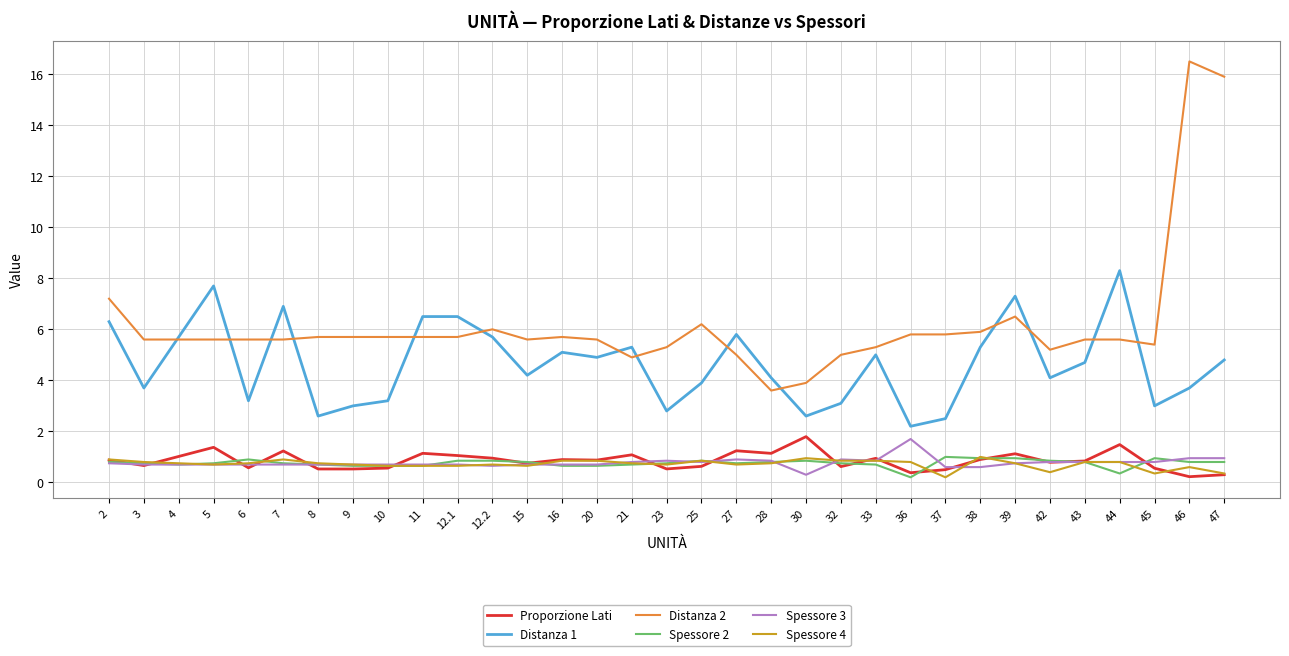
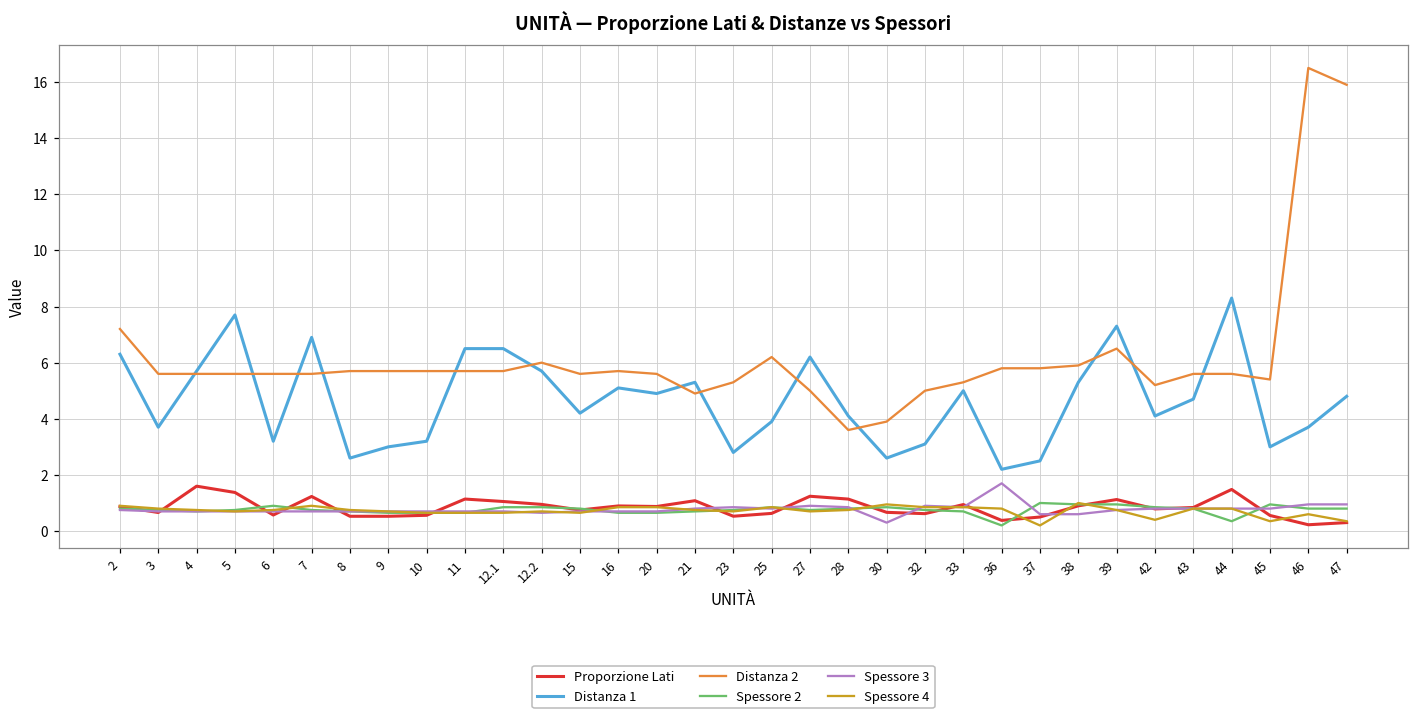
  {
    "Proporzione Lati": {
-     "4": 1.0,
+     "4": 1.6,
      "5": 1.4,
      "6": 0.6,
      "7": 1.2,
      "8": 0.5,
      "9": 0.5,
      "11": 1.1,
      "12.1": 1.1,
      "21": 1.1,
      "23": 0.5,
      "25": 0.6,
      "27": 1.2,
      "28": 1.1,
-     "30": 1.8,
+     "30": 0.7,
      "32": 0.6,
      "36": 0.4,
      "37": 0.5,
      "39": 1.1,
      "44": 1.5,
      "45": 0.6,
      "46": 0.2
    },
    "Distanza 1": {
      "2": 6.3,
      "3": 3.7,
      "5": 7.7,
      "6": 3.2,
      "7": 6.9,
      "8": 2.6,
      "9": 3.0,
      "10": 3.2,
      "11": 6.5,
      "12.1": 6.5,
      "12.2": 5.7,
      "15": 4.2,
      "16": 5.1,
      "20": 4.9,
      "21": 5.3,
      "23": 2.8,
      "25": 3.9,
-     "27": 5.8,
+     "27": 6.2,
      "28": 4.1,
      "30": 2.6,
      "32": 3.1,
      "33": 5.0,
      "36": 2.2,
      "37": 2.5,
      "38": 5.3,
      "39": 7.3,
      "42": 4.1,
      "43": 4.7,
      "44": 8.3,
      "45": 3.0,
      "46": 3.7,
      "47": 4.8
    },
    "Spessore 2": {
      "6": 0.9,
      "12.1": 0.9,
      "32": 0.8,
      "33": 0.7,
      "36": 0.2,
      "37": 1.0,
      "39": 1.0,
      "44": 0.4,
      "45": 1.0,
      "46": 0.8,
      "47": 0.8
    },
    "Spessore 3": {
      "23": 0.9,
      "27": 0.9,
      "30": 0.3,
      "36": 1.7,
      "37": 0.6,
      "38": 0.6,
      "45": 0.8,
      "46": 1.0,
      "47": 1.0
    }
  }
